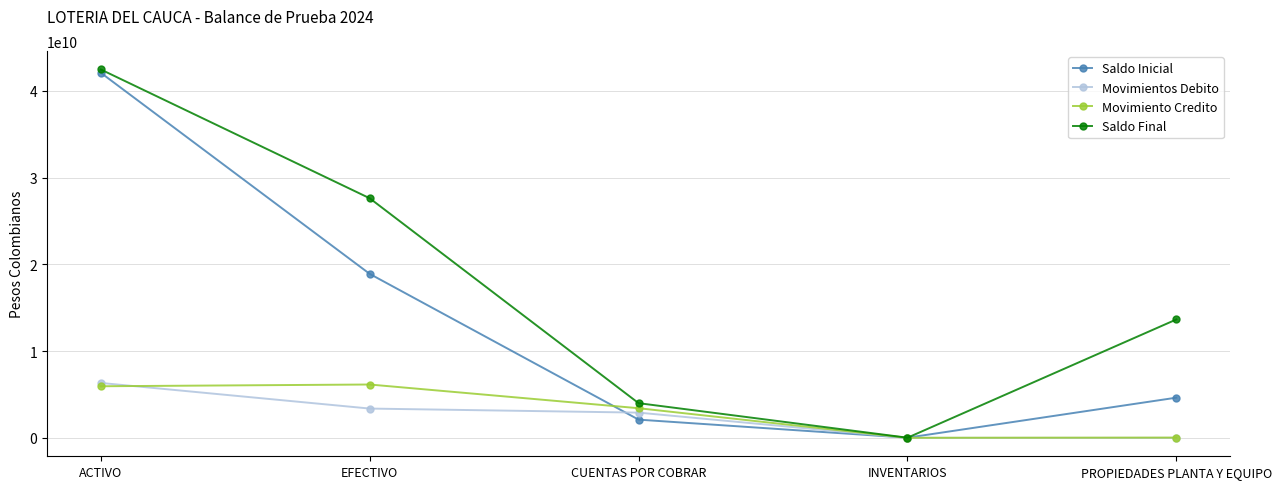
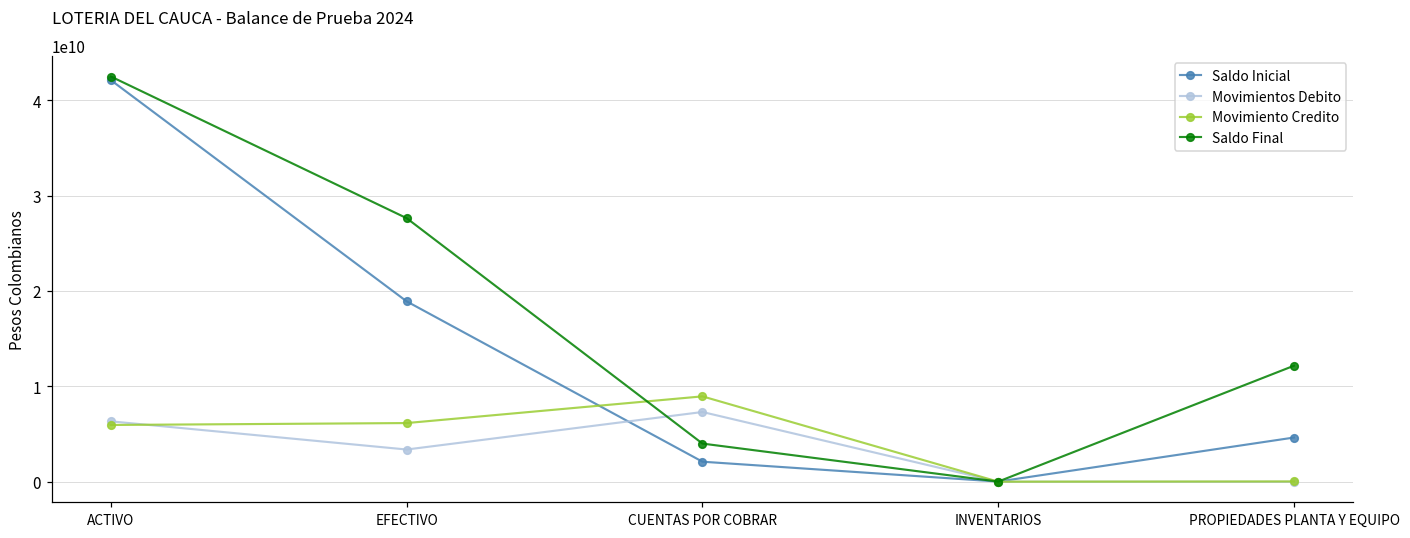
  {
    "Saldo Inicial": {
      "ACTIVO": 42000000000,
      "EFECTIVO": 19000000000,
      "CUENTAS POR COBRAR": 2000000000,
      "PROPIEDADES PLANTA Y EQUIPO": 5000000000
    },
    "Movimientos Debito": {
      "ACTIVO": 6000000000,
      "EFECTIVO": 3000000000,
-     "CUENTAS POR COBRAR": 3000000000
+     "CUENTAS POR COBRAR": 7000000000
    },
    "Movimiento Credito": {
      "ACTIVO": 6000000000,
      "EFECTIVO": 6000000000,
-     "CUENTAS POR COBRAR": 3000000000
+     "CUENTAS POR COBRAR": 9000000000
    },
    "Saldo Final": {
      "ACTIVO": 42000000000,
      "EFECTIVO": 28000000000,
      "CUENTAS POR COBRAR": 4000000000,
-     "PROPIEDADES PLANTA Y EQUIPO": 14000000000
+     "PROPIEDADES PLANTA Y EQUIPO": 12000000000
    }
  }
